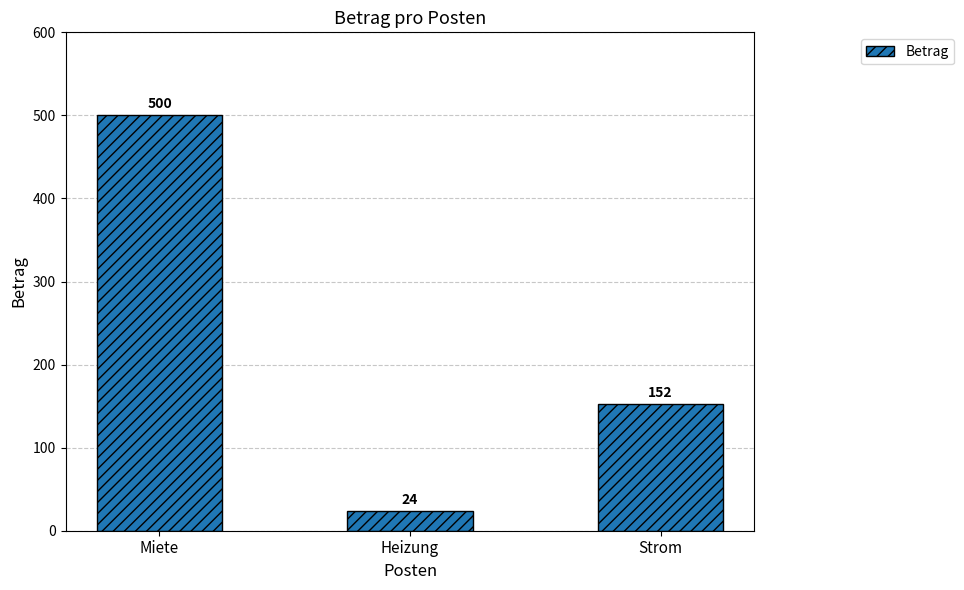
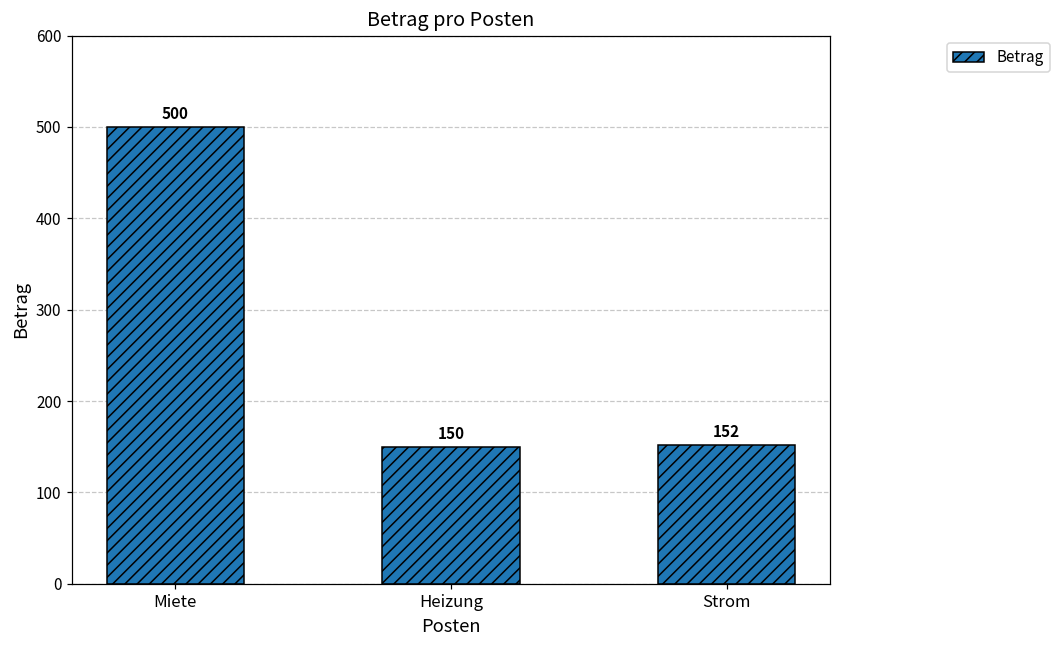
  {
    "Miete": 500,
-   "Heizung": 24,
+   "Heizung": 150,
    "Strom": 152
  }
